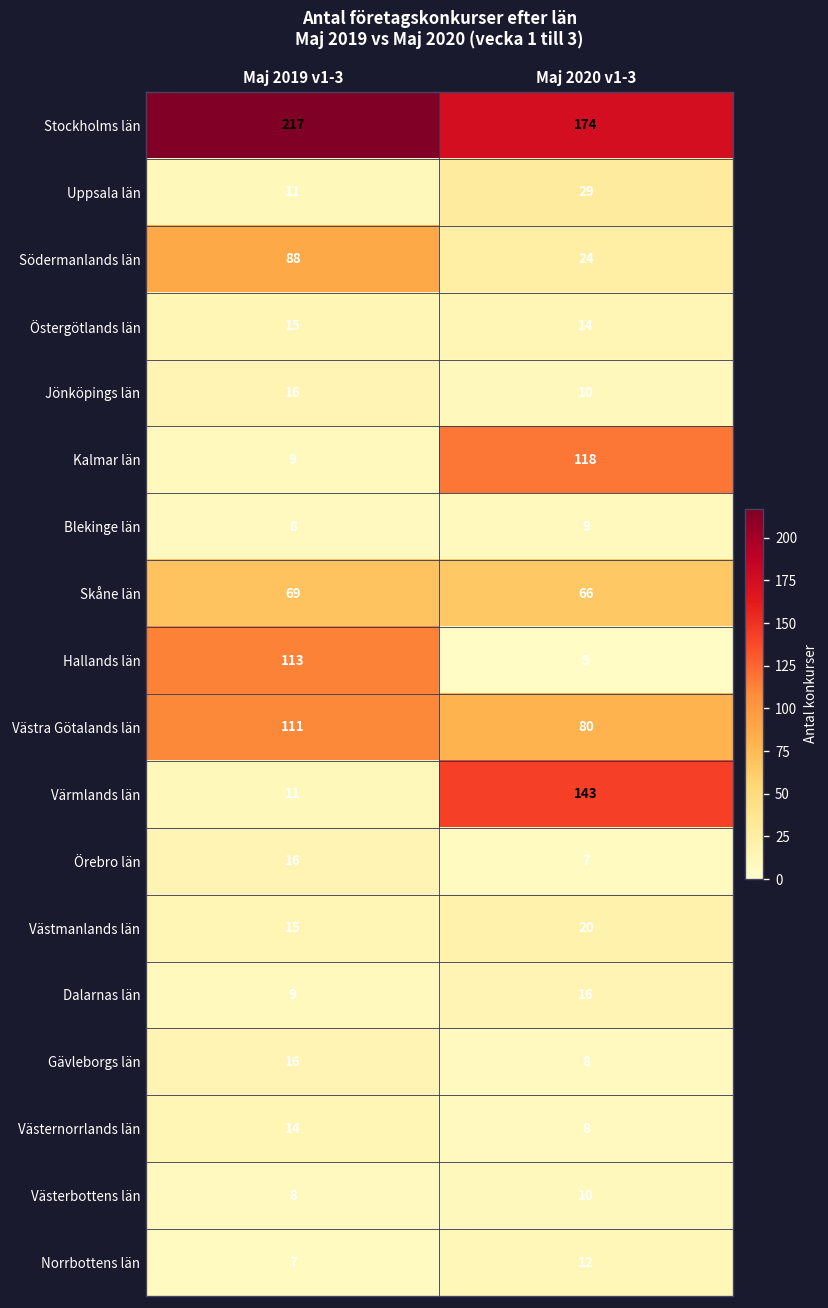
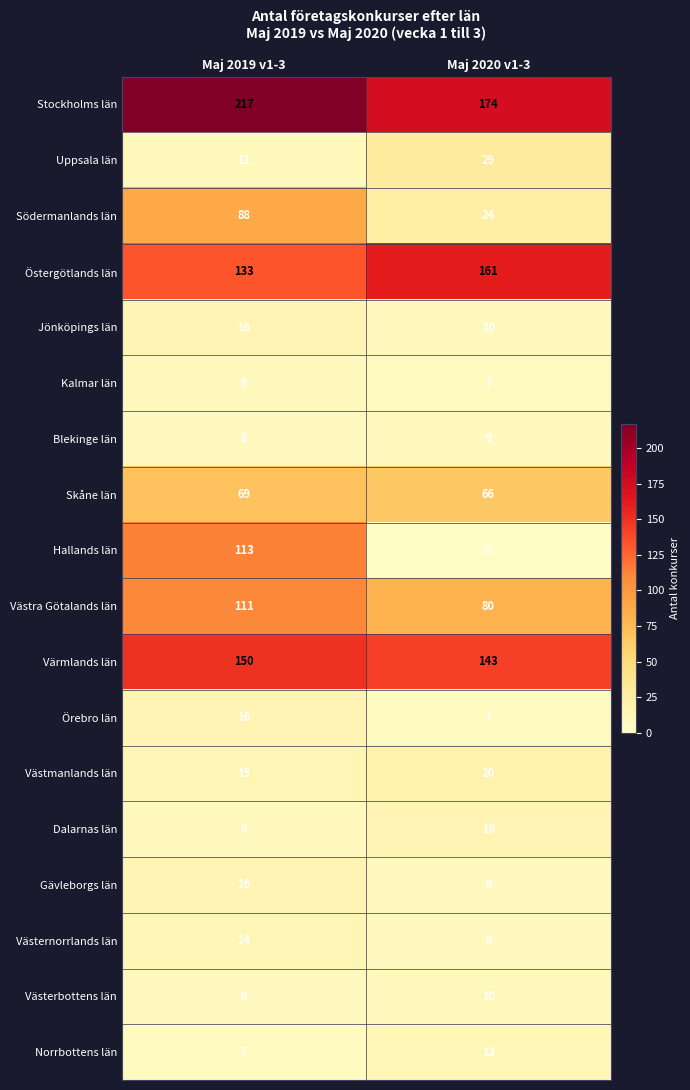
  {
    "Stockholms län": {
      "Maj 2019 v1-3": 217,
      "Maj 2020 v1-3": 174
    },
    "Uppsala län": {
      "Maj 2019 v1-3": 11,
      "Maj 2020 v1-3": 29
    },
    "Södermanlands län": {
      "Maj 2019 v1-3": 88,
      "Maj 2020 v1-3": 24
    },
    "Östergötlands län": {
-     "Maj 2019 v1-3": 15,
-     "Maj 2020 v1-3": 14
+     "Maj 2019 v1-3": 133,
+     "Maj 2020 v1-3": 161
    },
    "Jönköpings län": {
      "Maj 2019 v1-3": 16,
      "Maj 2020 v1-3": 10
    },
    "Kalmar län": {
      "Maj 2019 v1-3": 9,
-     "Maj 2020 v1-3": 118
+     "Maj 2020 v1-3": 7
    },
    "Blekinge län": {
      "Maj 2019 v1-3": 8,
      "Maj 2020 v1-3": 9
    },
    "Skåne län": {
      "Maj 2019 v1-3": 69,
      "Maj 2020 v1-3": 66
    },
    "Hallands län": {
      "Maj 2019 v1-3": 113,
      "Maj 2020 v1-3": 5
    },
    "Västra Götalands län": {
      "Maj 2019 v1-3": 111,
      "Maj 2020 v1-3": 80
    },
    "Värmlands län": {
-     "Maj 2019 v1-3": 11,
+     "Maj 2019 v1-3": 150,
      "Maj 2020 v1-3": 143
    },
    "Örebro län": {
      "Maj 2019 v1-3": 16,
      "Maj 2020 v1-3": 7
    },
    "Västmanlands län": {
      "Maj 2019 v1-3": 15,
      "Maj 2020 v1-3": 20
    },
    "Dalarnas län": {
      "Maj 2019 v1-3": 9,
      "Maj 2020 v1-3": 16
    },
    "Gävleborgs län": {
      "Maj 2019 v1-3": 16,
      "Maj 2020 v1-3": 8
    },
    "Västernorrlands län": {
      "Maj 2019 v1-3": 14,
      "Maj 2020 v1-3": 8
    },
    "Västerbottens län": {
      "Maj 2019 v1-3": 8,
      "Maj 2020 v1-3": 10
    },
    "Norrbottens län": {
      "Maj 2019 v1-3": 7,
      "Maj 2020 v1-3": 12
    }
  }
